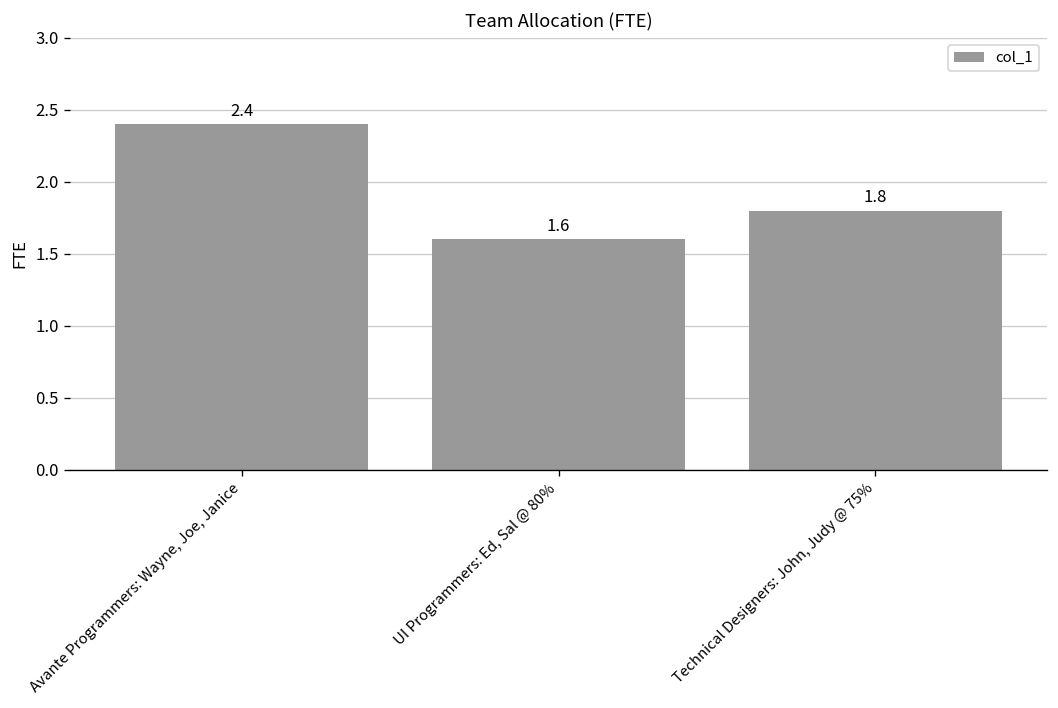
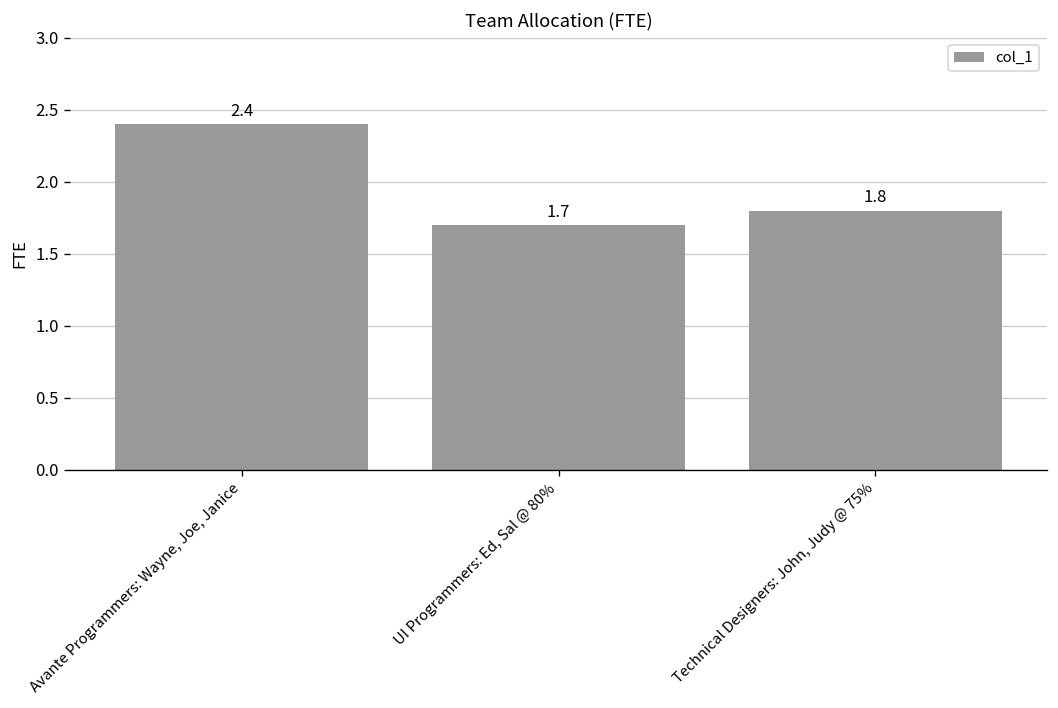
  {
    "Avante Programmers: Wayne, Joe, Janice": 2.4,
-   "UI Programmers: Ed, Sal @ 80%": 1.6,
+   "UI Programmers: Ed, Sal @ 80%": 1.7,
    "Technical Designers: John, Judy @ 75%": 1.8
  }
